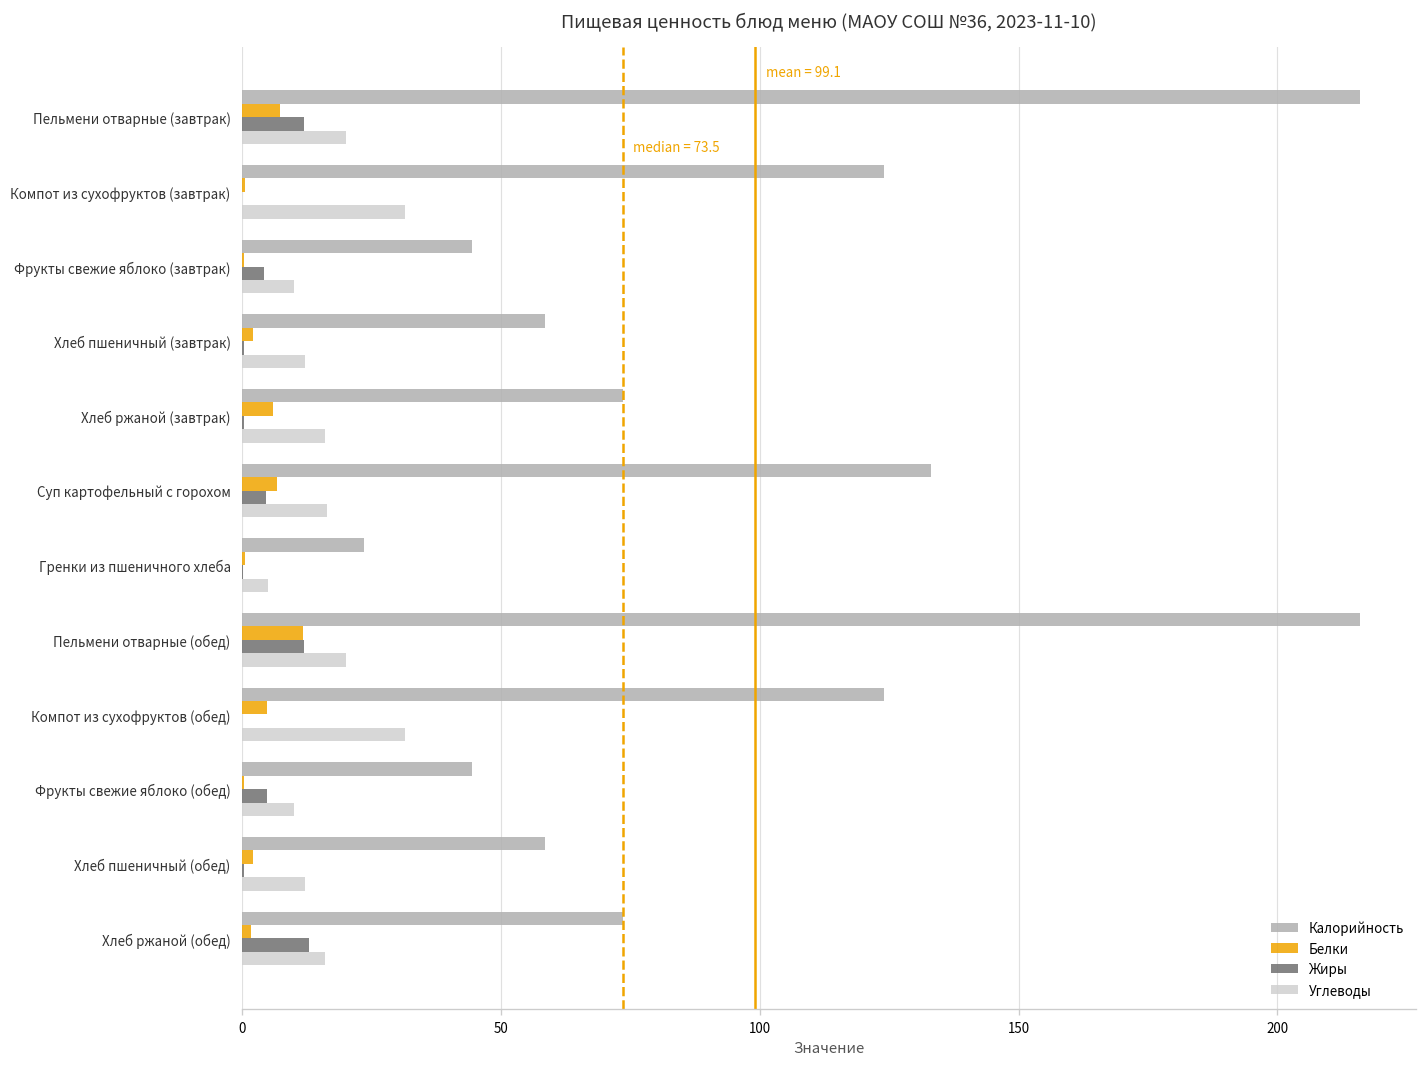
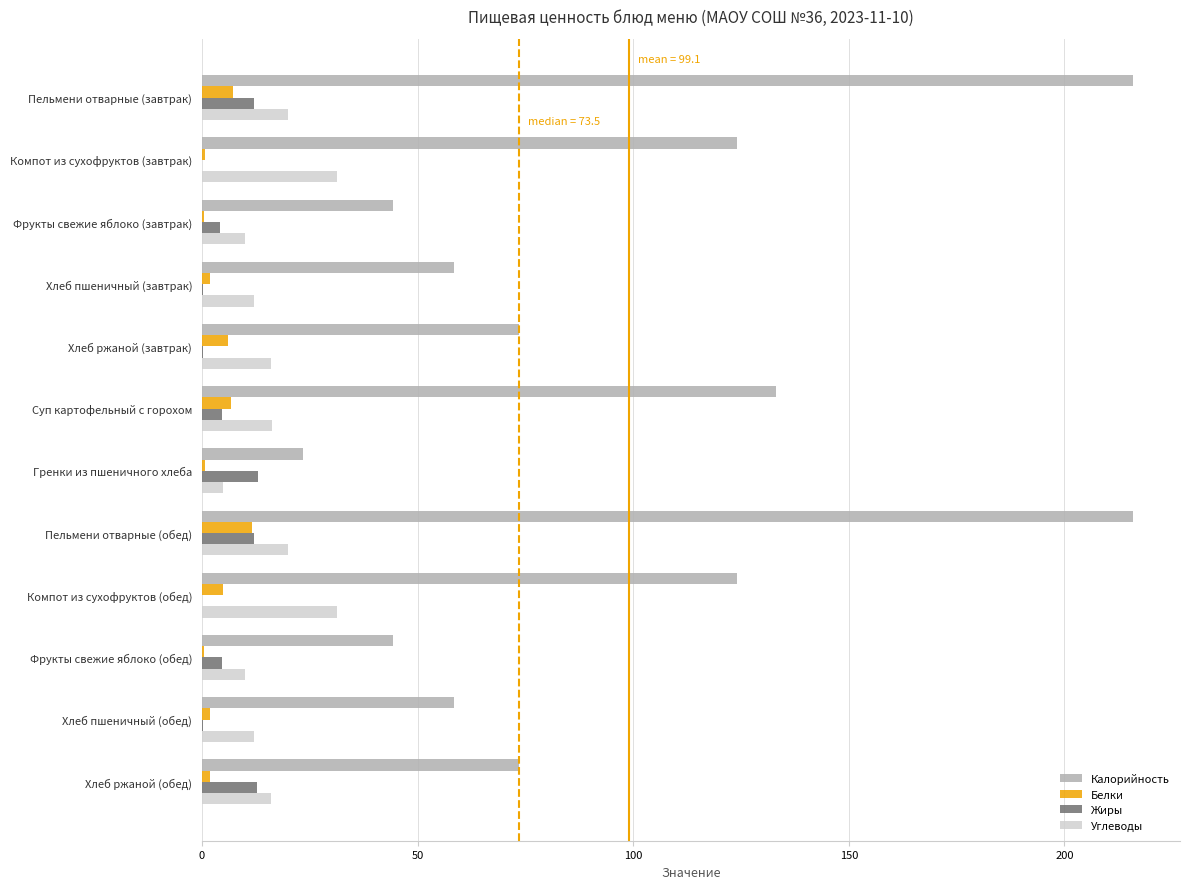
  {
    "Белки": {
      "Пельмени отварные (завтрак)": 7,
      "Компот из сухофруктов (завтрак)": 1,
      "Хлеб пшеничный (завтрак)": 2,
      "Хлеб ржаной (завтрак)": 6,
      "Суп картофельный с горохом": 7,
      "Гренки из пшеничного хлеба": 1,
      "Пельмени отварные (обед)": 12,
      "Компот из сухофруктов (обед)": 5,
      "Хлеб пшеничный (обед)": 2,
      "Хлеб ржаной (обед)": 2
    },
    "Жиры": {
      "Пельмени отварные (завтрак)": 12,
      "Компот из сухофруктов (завтрак)": 0,
      "Фрукты свежие яблоко (завтрак)": 4,
      "Суп картофельный с горохом": 5,
-     "Гренки из пшеничного хлеба": 0,
+     "Гренки из пшеничного хлеба": 13,
      "Пельмени отварные (обед)": 12,
      "Компот из сухофруктов (обед)": 0,
      "Фрукты свежие яблоко (обед)": 5,
      "Хлеб ржаной (обед)": 13
    }
  }
